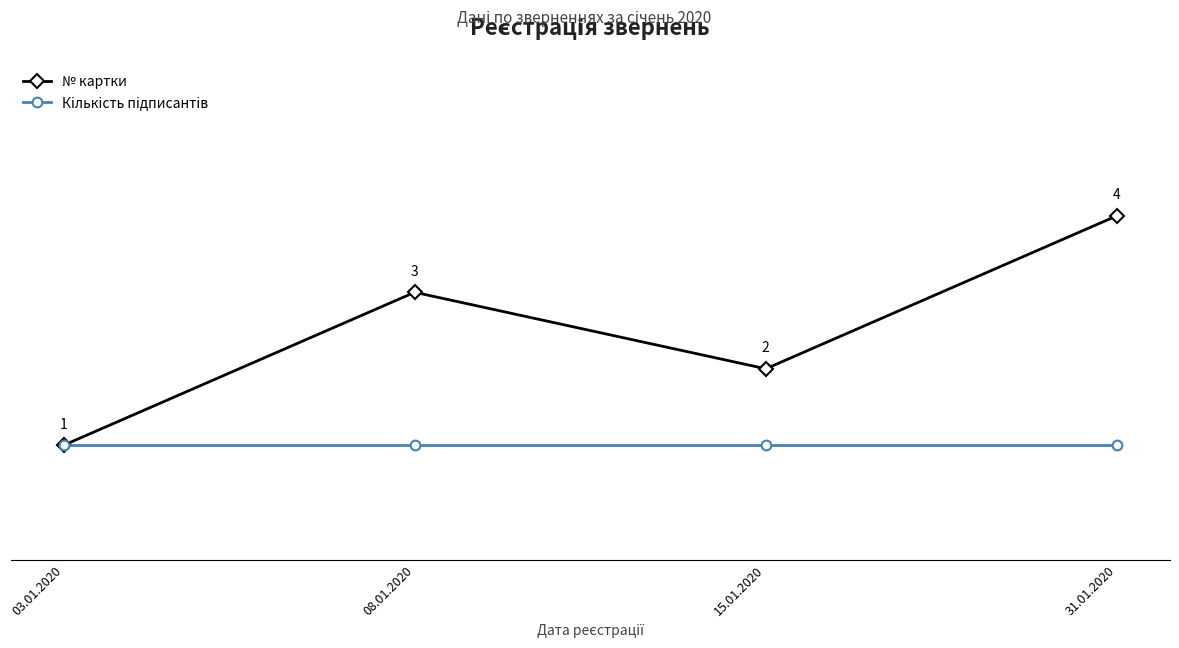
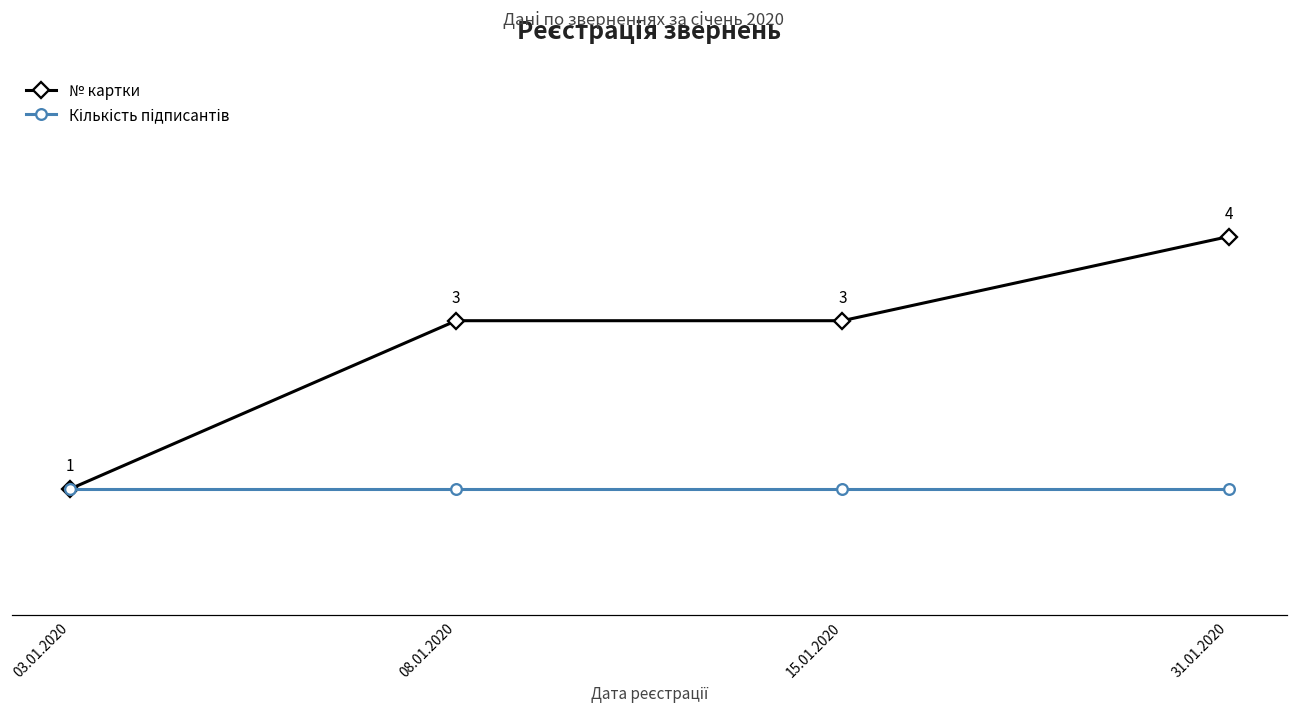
  {
    "№ картки": {
      "08.01.2020": 3,
-     "15.01.2020": 2,
+     "15.01.2020": 3,
      "31.01.2020": 4
    }
  }
